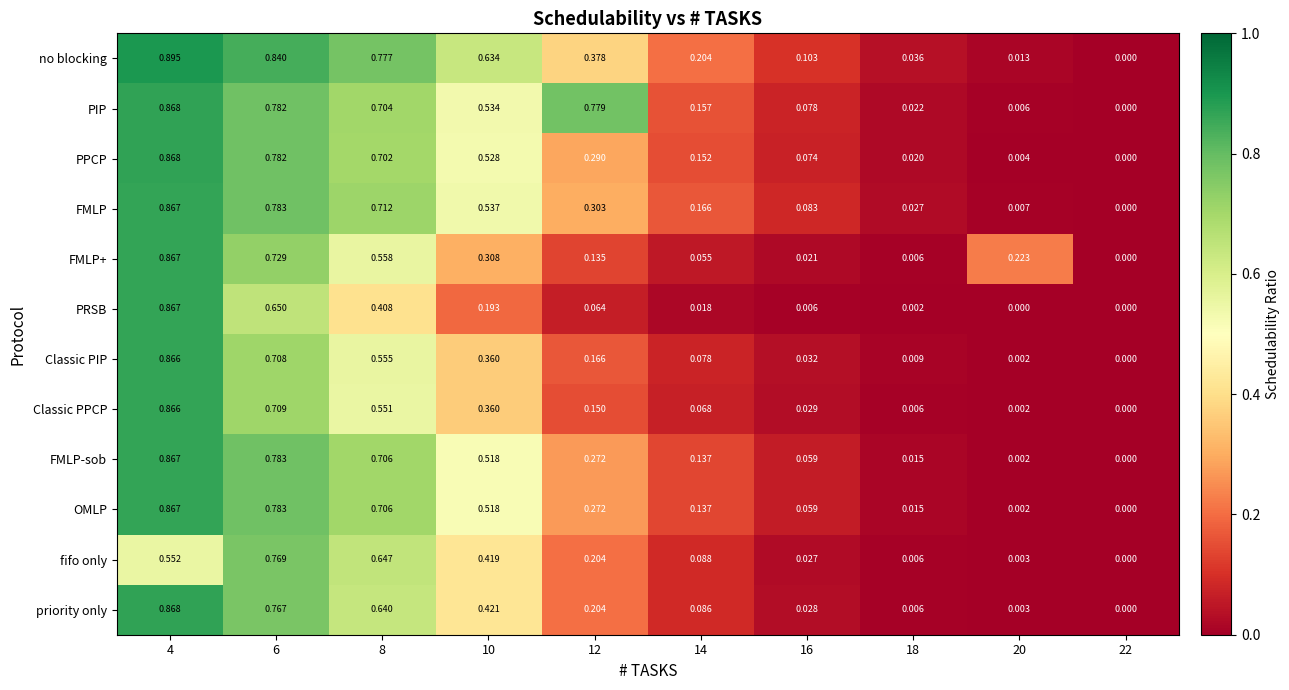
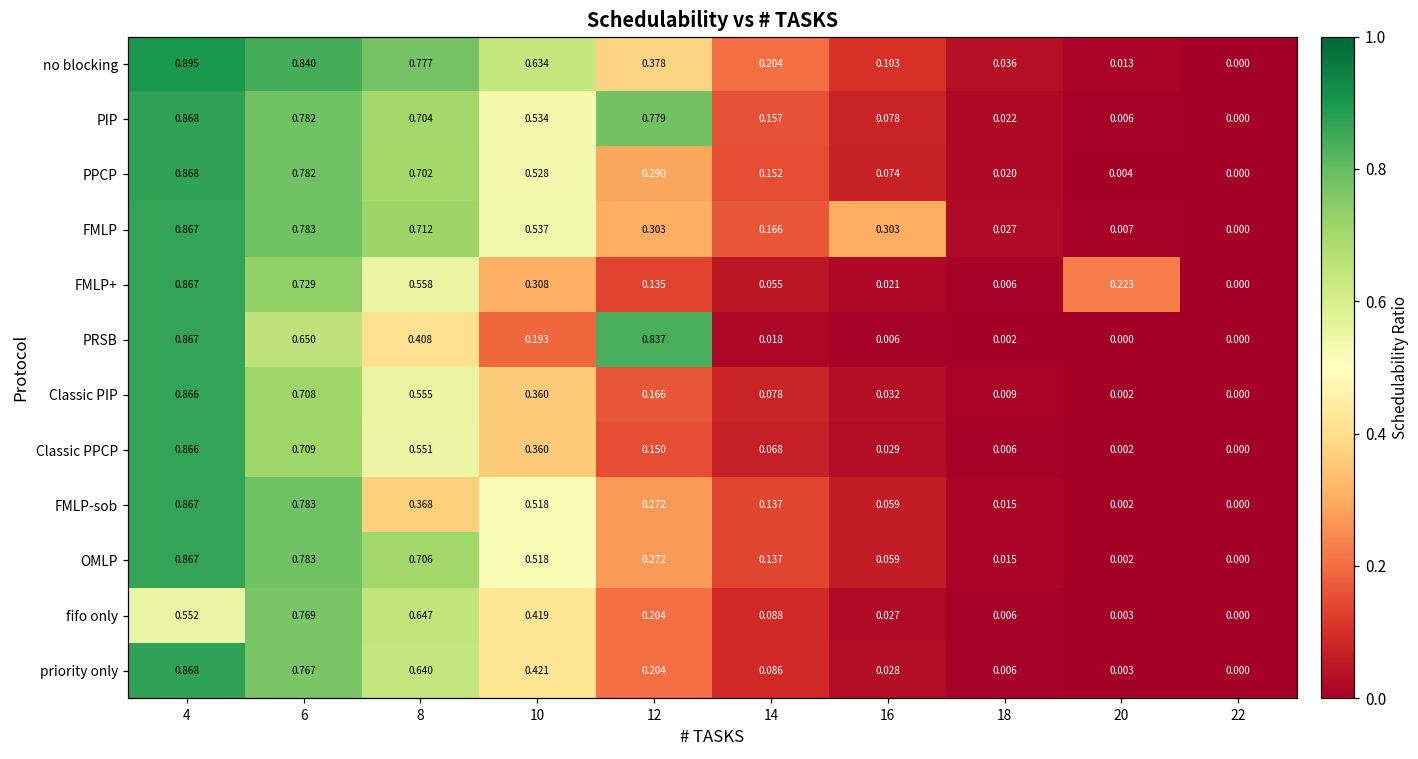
  {
    "no blocking": {
      "4": 0.895,
      "6": 0.840,
      "8": 0.777,
      "10": 0.634,
      "12": 0.378,
      "14": 0.204,
      "16": 0.103,
      "18": 0.036,
      "20": 0.013,
      "22": 0.000
    },
    "PIP": {
      "4": 0.868,
      "6": 0.782,
      "8": 0.704,
      "10": 0.534,
      "12": 0.779,
      "14": 0.157,
      "16": 0.078,
      "18": 0.022,
      "20": 0.006,
      "22": 0.000
    },
    "PPCP": {
      "4": 0.868,
      "6": 0.782,
      "8": 0.702,
      "10": 0.528,
      "12": 0.290,
      "14": 0.152,
      "16": 0.074,
      "18": 0.020,
      "20": 0.004,
      "22": 0.000
    },
    "FMLP": {
      "4": 0.867,
      "6": 0.783,
      "8": 0.712,
      "10": 0.537,
      "12": 0.303,
      "14": 0.166,
-     "16": 0.083,
+     "16": 0.303,
      "18": 0.027,
      "20": 0.007,
      "22": 0.000
    },
    "FMLP+": {
      "4": 0.867,
      "6": 0.729,
      "8": 0.558,
      "10": 0.308,
      "12": 0.135,
      "14": 0.055,
      "16": 0.021,
      "18": 0.006,
      "20": 0.223,
      "22": 0.000
    },
    "PRSB": {
      "4": 0.867,
      "6": 0.650,
      "8": 0.408,
      "10": 0.193,
-     "12": 0.064,
+     "12": 0.837,
      "14": 0.018,
      "16": 0.006,
      "18": 0.002,
      "20": 0.000,
      "22": 0.000
    },
    "Classic PIP": {
      "4": 0.866,
      "6": 0.708,
      "8": 0.555,
      "10": 0.360,
      "12": 0.166,
      "14": 0.078,
      "16": 0.032,
      "18": 0.009,
      "20": 0.002,
      "22": 0.000
    },
    "Classic PPCP": {
      "4": 0.866,
      "6": 0.709,
      "8": 0.551,
      "10": 0.360,
      "12": 0.150,
      "14": 0.068,
      "16": 0.029,
      "18": 0.006,
      "20": 0.002,
      "22": 0.000
    },
    "FMLP-sob": {
      "4": 0.867,
      "6": 0.783,
-     "8": 0.706,
+     "8": 0.368,
      "10": 0.518,
      "12": 0.272,
      "14": 0.137,
      "16": 0.059,
      "18": 0.015,
      "20": 0.002,
      "22": 0.000
    },
    "OMLP": {
      "4": 0.867,
      "6": 0.783,
      "8": 0.706,
      "10": 0.518,
      "12": 0.272,
      "14": 0.137,
      "16": 0.059,
      "18": 0.015,
      "20": 0.002,
      "22": 0.000
    },
    "fifo only": {
      "4": 0.552,
      "6": 0.769,
      "8": 0.647,
      "10": 0.419,
      "12": 0.204,
      "14": 0.088,
      "16": 0.027,
      "18": 0.006,
      "20": 0.003,
      "22": 0.000
    },
    "priority only": {
      "4": 0.868,
      "6": 0.767,
      "8": 0.640,
      "10": 0.421,
      "12": 0.204,
      "14": 0.086,
      "16": 0.028,
      "18": 0.006,
      "20": 0.003,
      "22": 0.000
    }
  }
